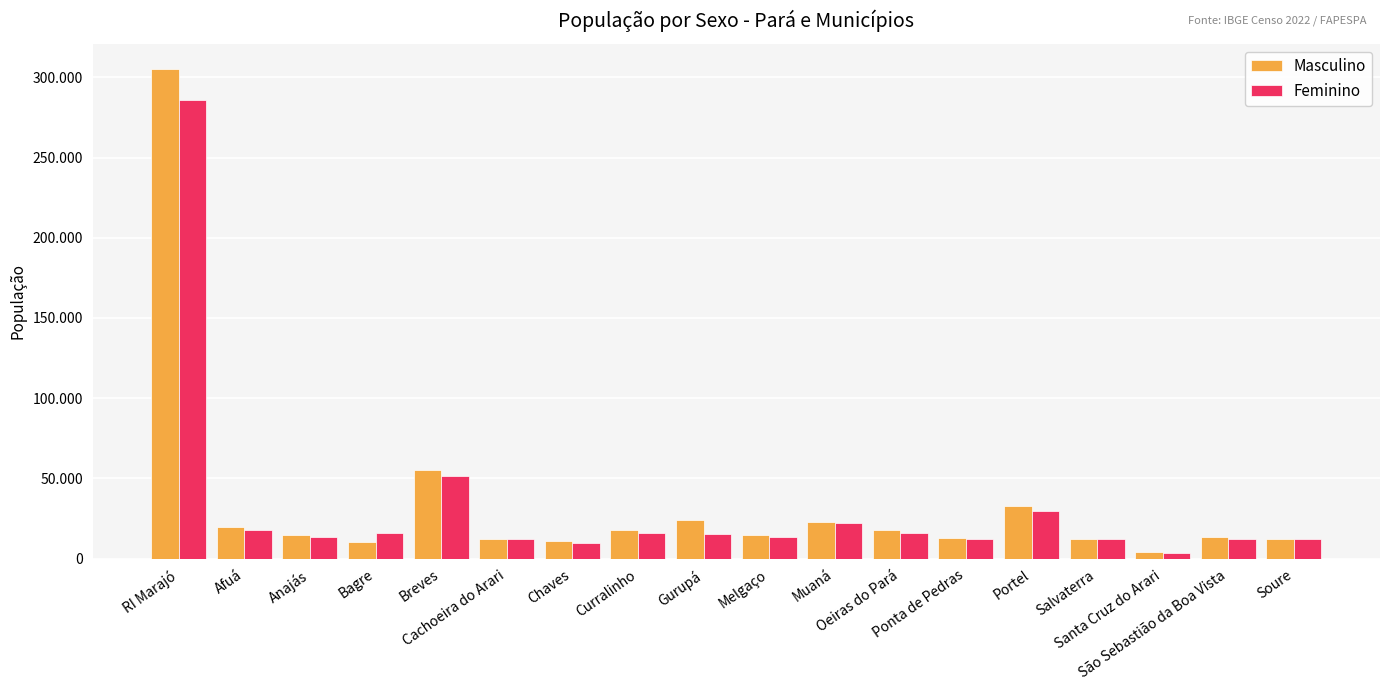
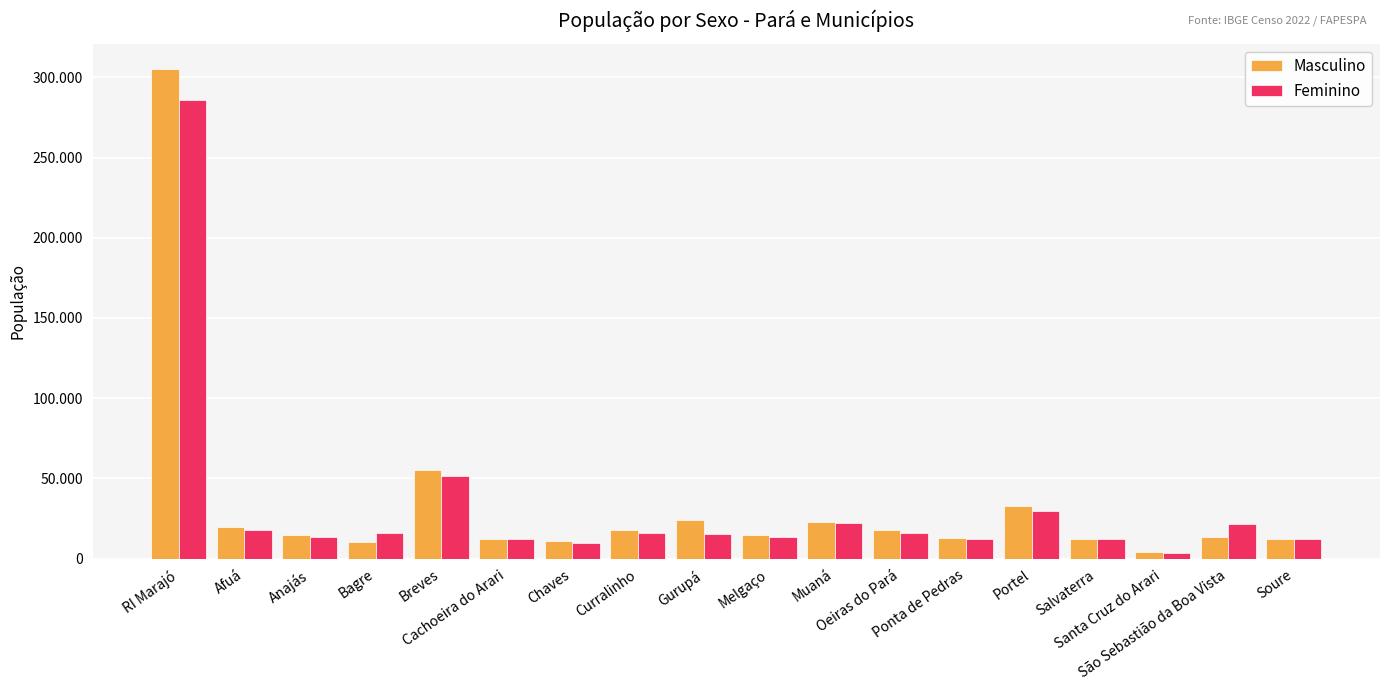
  {
    "Masculino": {
      "RI Marajó": 305,
      "Afuá": 20,
      "Anajás": 15,
      "Bagre": 10,
      "Breves": 55,
      "Cachoeira do Arari": 12,
      "Chaves": 11,
      "Curralinho": 18,
      "Gurupá": 24,
      "Melgaço": 15,
      "Muaná": 23,
      "Oeiras do Pará": 18,
      "Ponta de Pedras": 13,
      "Portel": 33,
      "Salvaterra": 12,
      "Santa Cruz do Arari": 4,
      "São Sebastião da Boa Vista": 13,
      "Soure": 12
    },
    "Feminino": {
      "RI Marajó": 286,
      "Afuá": 18,
      "Anajás": 14,
      "Bagre": 16,
      "Breves": 52,
      "Cachoeira do Arari": 12,
      "Chaves": 10,
      "Curralinho": 16,
      "Gurupá": 15,
      "Melgaço": 13,
      "Muaná": 22,
      "Oeiras do Pará": 16,
      "Ponta de Pedras": 12,
      "Portel": 30,
      "Salvaterra": 12,
      "Santa Cruz do Arari": 4,
-     "São Sebastião da Boa Vista": 12,
+     "São Sebastião da Boa Vista": 21,
      "Soure": 12
    }
  }
